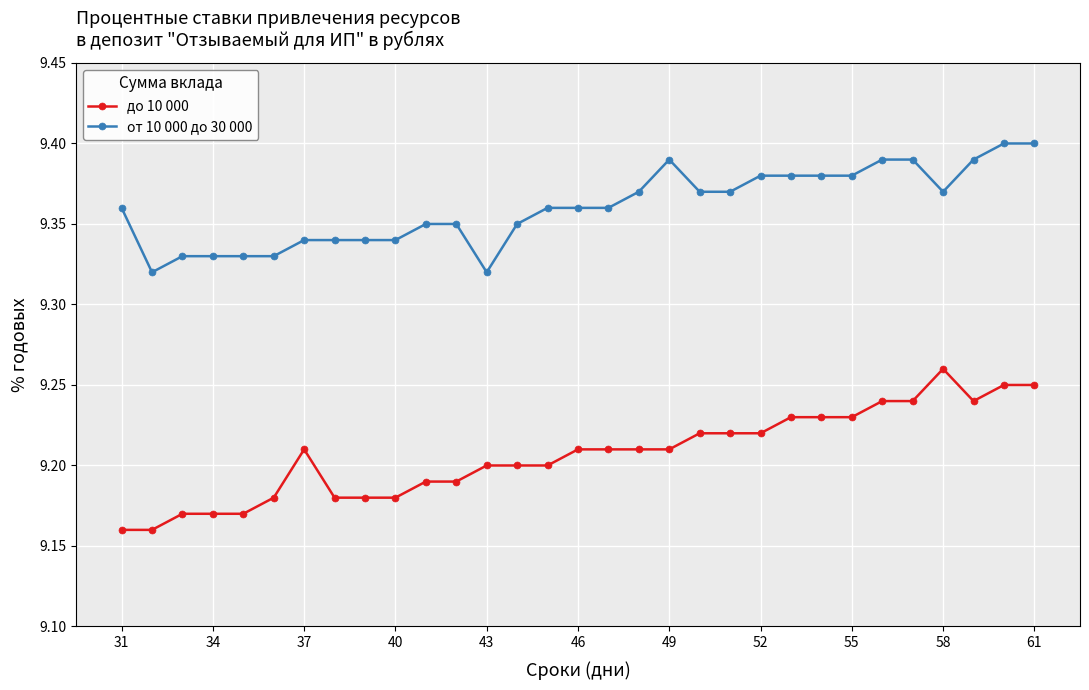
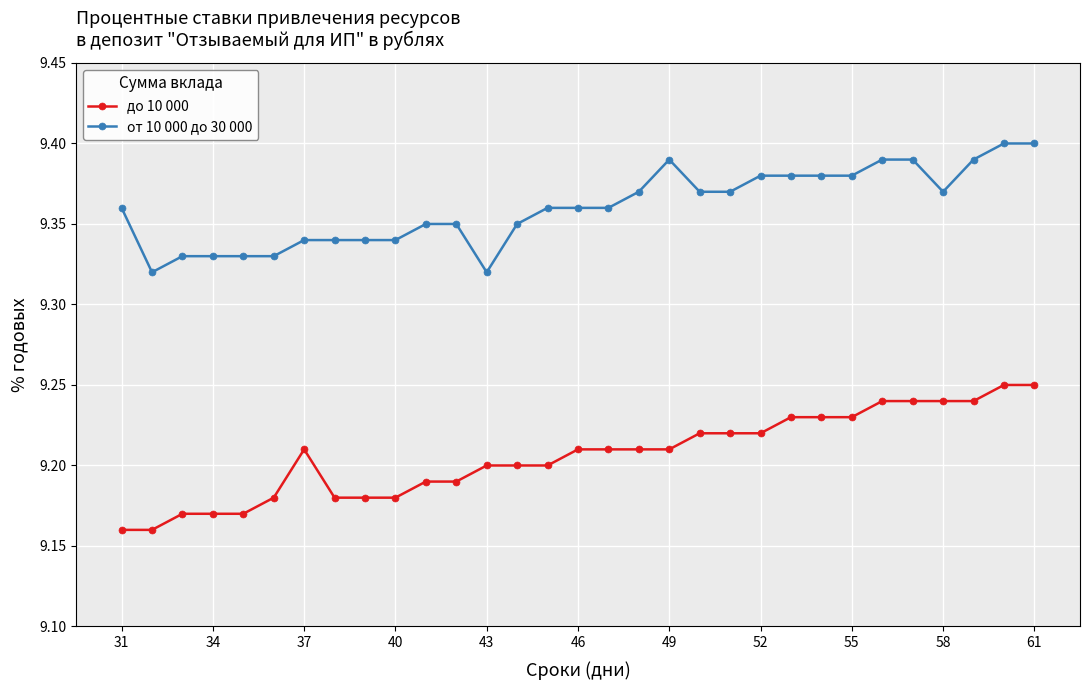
  {
    "до 10 000": {
      "31": 9.16,
      "34": 9.17,
      "37": 9.21,
      "40": 9.18,
      "43": 9.20,
      "46": 9.21,
      "49": 9.21,
      "52": 9.22,
      "55": 9.23,
-     "58": 9.26,
+     "58": 9.24,
      "61": 9.25
    },
    "от 10 000 до 30 000": {
      "31": 9.36,
      "34": 9.33,
      "37": 9.34,
      "40": 9.34,
      "43": 9.32,
      "46": 9.36,
      "49": 9.39,
      "52": 9.38,
      "55": 9.38,
      "58": 9.37,
      "61": 9.40
    }
  }
